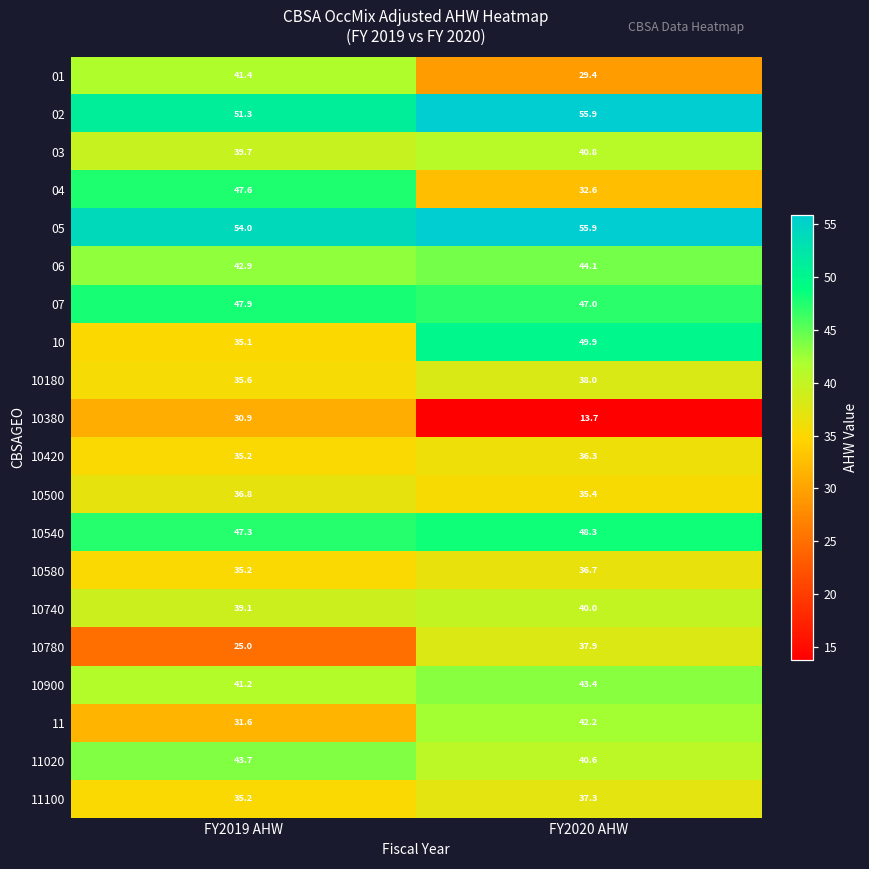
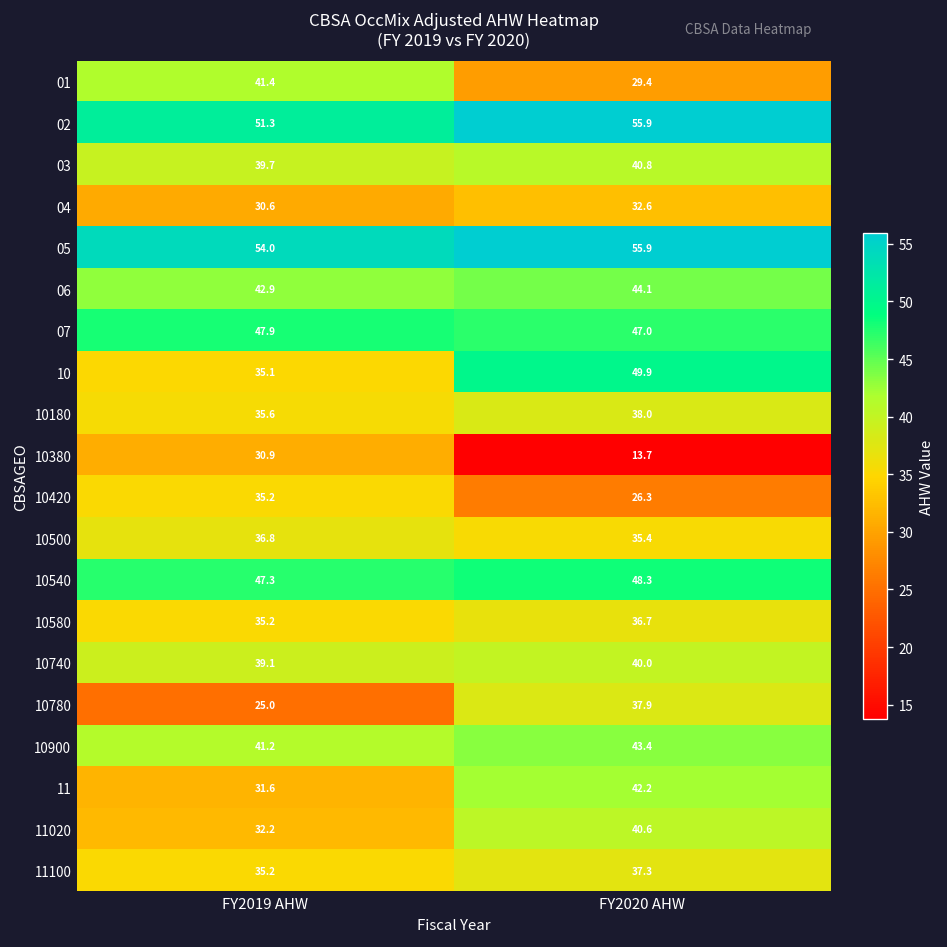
  {
    "01": {
      "FY2019 AHW": 41.4,
      "FY2020 AHW": 29.4
    },
    "02": {
      "FY2019 AHW": 51.3,
      "FY2020 AHW": 55.9
    },
    "03": {
      "FY2019 AHW": 39.7,
      "FY2020 AHW": 40.8
    },
    "04": {
-     "FY2019 AHW": 47.6,
+     "FY2019 AHW": 30.6,
      "FY2020 AHW": 32.6
    },
    "05": {
      "FY2019 AHW": 54.0,
      "FY2020 AHW": 55.9
    },
    "06": {
      "FY2019 AHW": 42.9,
      "FY2020 AHW": 44.1
    },
    "07": {
      "FY2019 AHW": 47.9,
      "FY2020 AHW": 47.0
    },
    "10": {
      "FY2019 AHW": 35.1,
      "FY2020 AHW": 49.9
    },
    "10180": {
      "FY2019 AHW": 35.6,
      "FY2020 AHW": 38.0
    },
    "10380": {
      "FY2019 AHW": 30.9,
      "FY2020 AHW": 13.7
    },
    "10420": {
      "FY2019 AHW": 35.2,
-     "FY2020 AHW": 36.3
+     "FY2020 AHW": 26.3
    },
    "10500": {
      "FY2019 AHW": 36.8,
      "FY2020 AHW": 35.4
    },
    "10540": {
      "FY2019 AHW": 47.3,
      "FY2020 AHW": 48.3
    },
    "10580": {
      "FY2019 AHW": 35.2,
      "FY2020 AHW": 36.7
    },
    "10740": {
      "FY2019 AHW": 39.1,
      "FY2020 AHW": 40.0
    },
    "10780": {
      "FY2019 AHW": 25.0,
      "FY2020 AHW": 37.9
    },
    "10900": {
      "FY2019 AHW": 41.2,
      "FY2020 AHW": 43.4
    },
    "11": {
      "FY2019 AHW": 31.6,
      "FY2020 AHW": 42.2
    },
    "11020": {
-     "FY2019 AHW": 43.7,
+     "FY2019 AHW": 32.2,
      "FY2020 AHW": 40.6
    },
    "11100": {
      "FY2019 AHW": 35.2,
      "FY2020 AHW": 37.3
    }
  }
